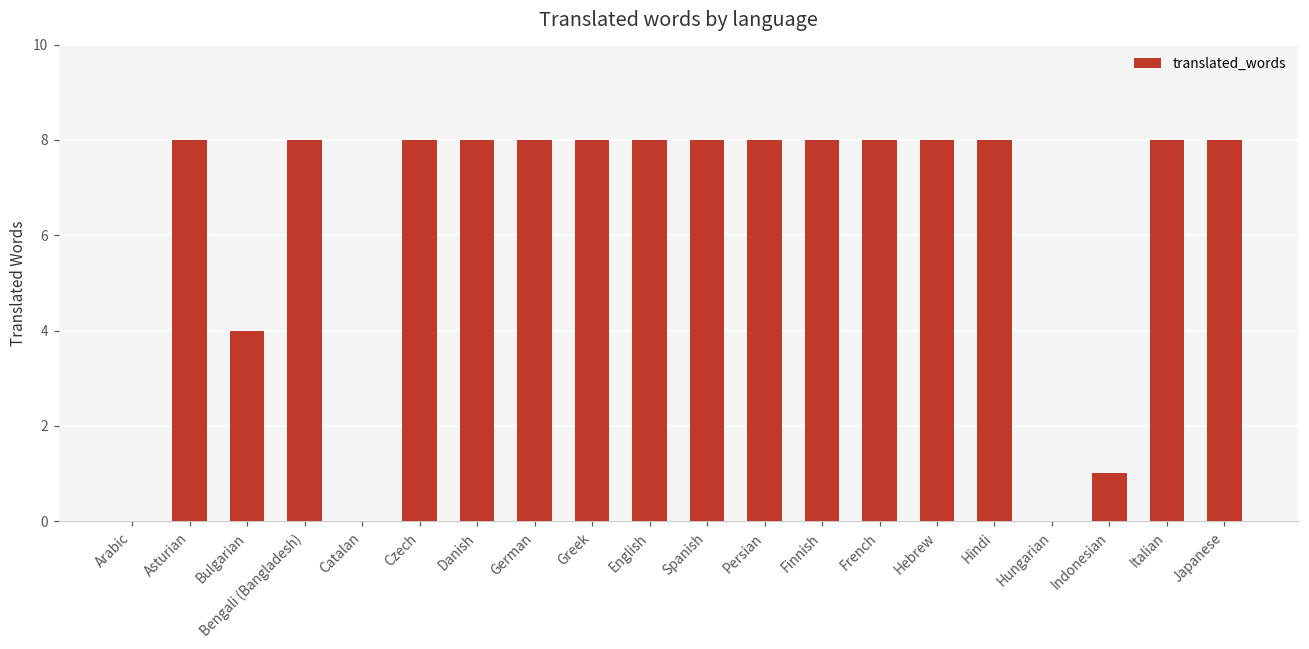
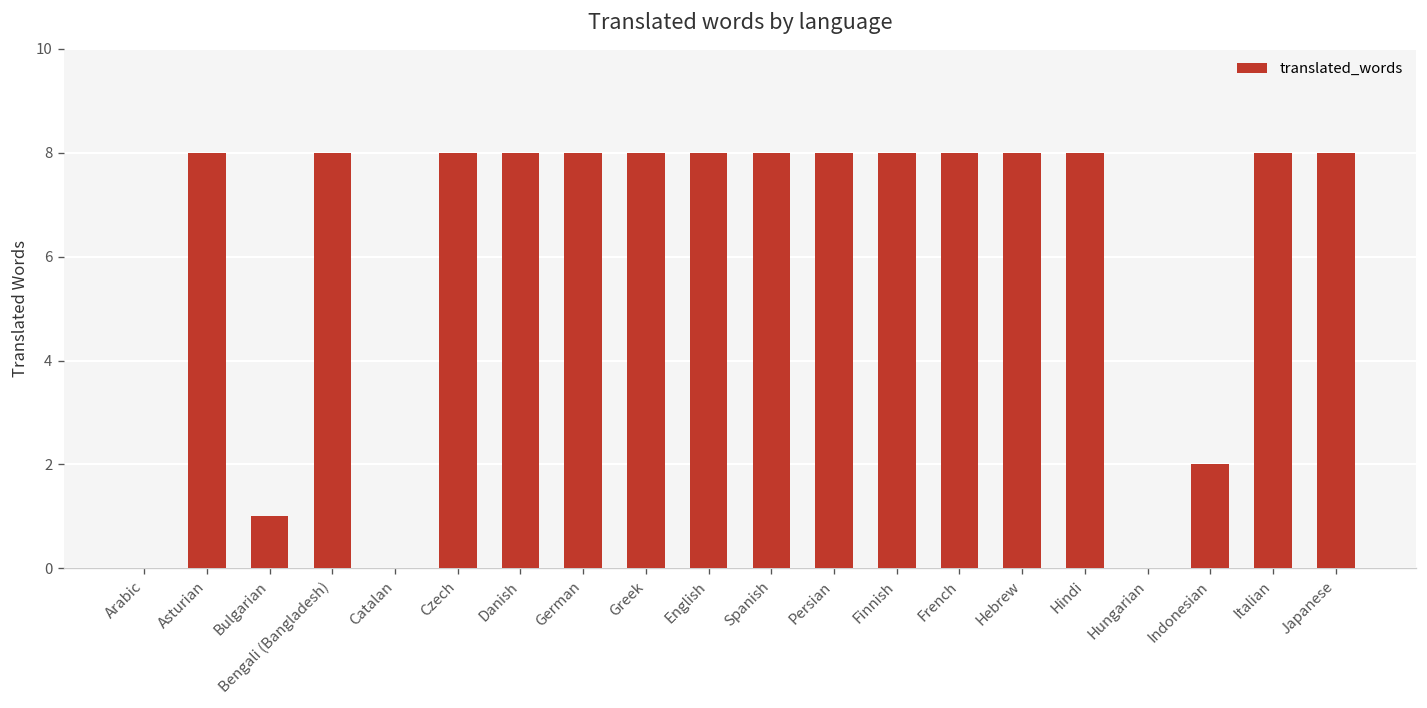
  {
    "Arabic": 0,
    "Asturian": 8,
-   "Bulgarian": 4,
+   "Bulgarian": 1,
    "Bengali (Bangladesh)": 8,
    "Catalan": 0,
    "Czech": 8,
    "Danish": 8,
    "German": 8,
    "Greek": 8,
    "English": 8,
    "Spanish": 8,
    "Persian": 8,
    "Finnish": 8,
    "French": 8,
    "Hebrew": 8,
    "Hindi": 8,
    "Hungarian": 0,
-   "Indonesian": 1,
+   "Indonesian": 2,
    "Italian": 8,
    "Japanese": 8
  }
